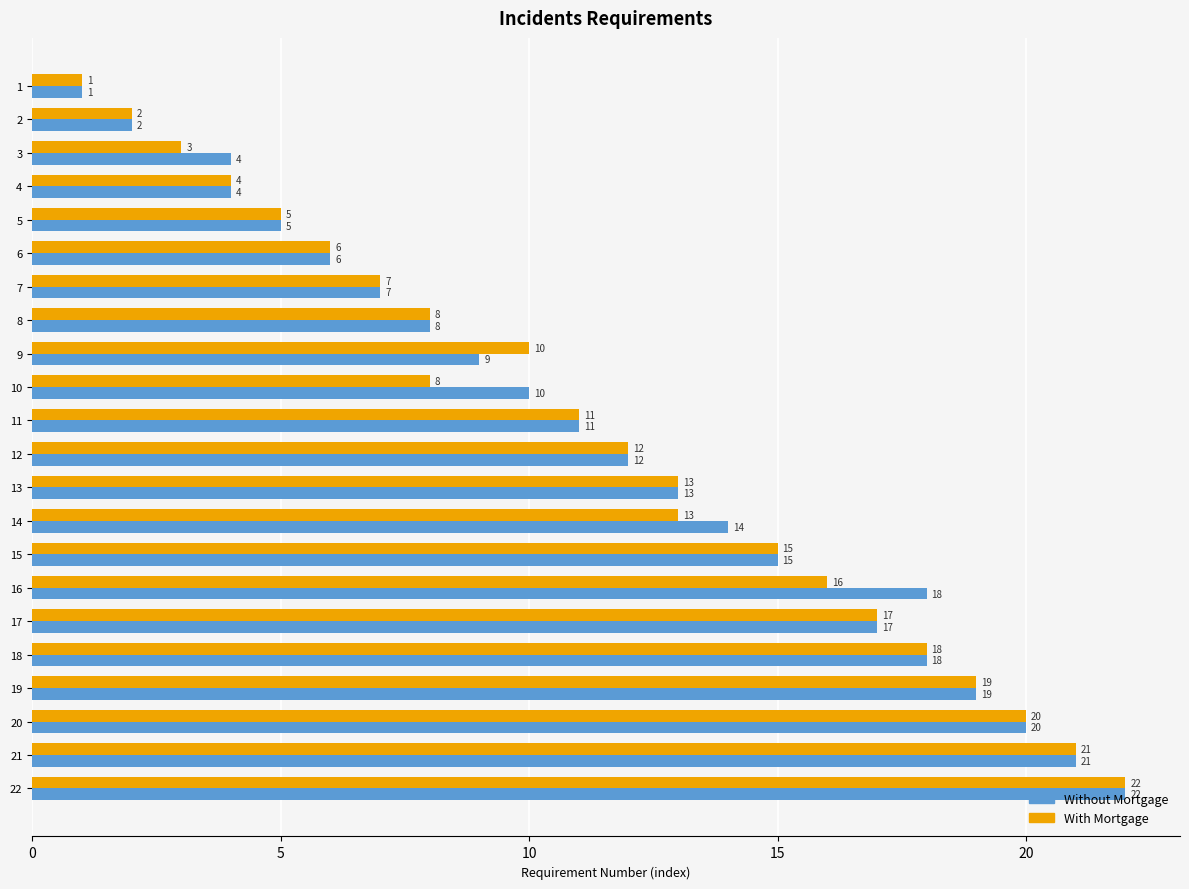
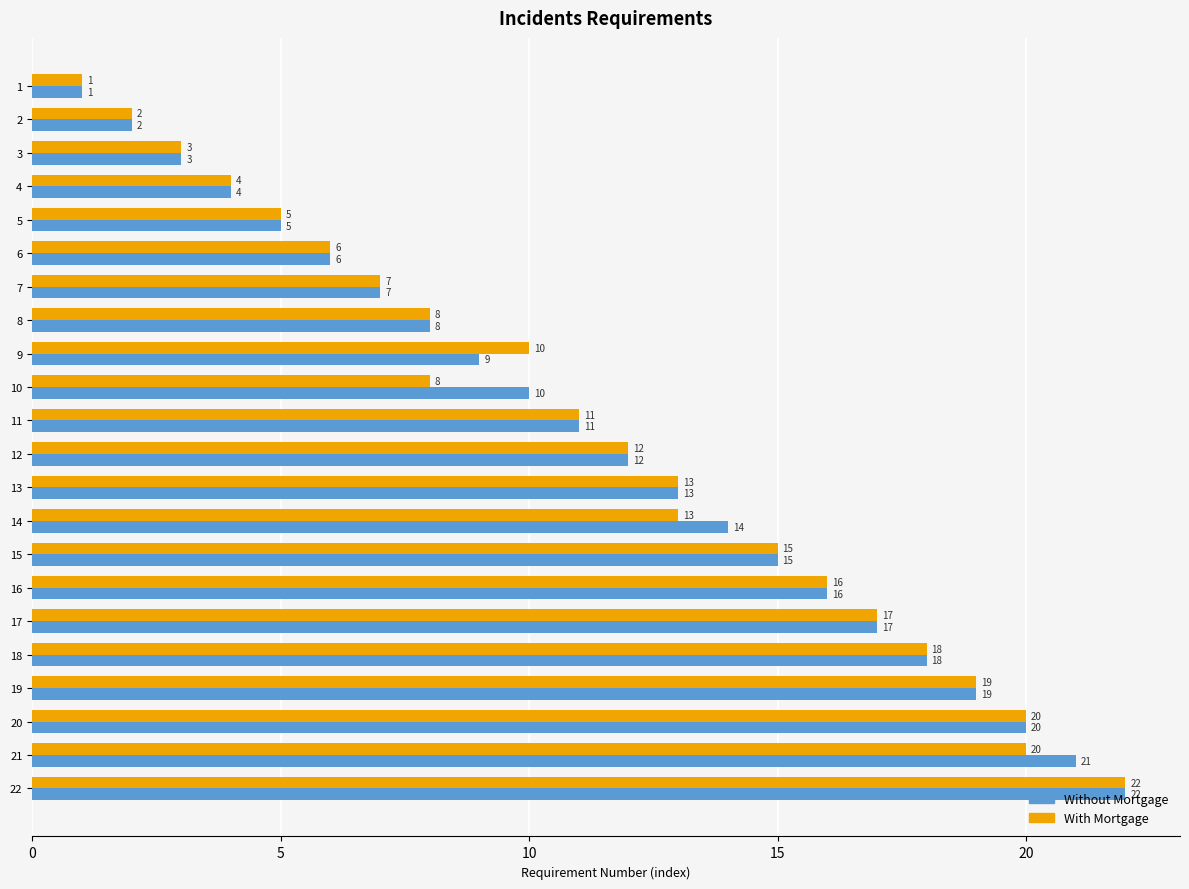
  {
    "Without Mortgage": {
      "1": 1,
      "2": 2,
-     "3": 4,
+     "3": 3,
      "4": 4,
      "5": 5,
      "6": 6,
      "7": 7,
      "8": 8,
      "9": 9,
      "10": 10,
      "11": 11,
      "12": 12,
      "13": 13,
      "14": 14,
      "15": 15,
-     "16": 18,
+     "16": 16,
      "17": 17,
      "18": 18,
      "19": 19,
      "20": 20,
      "21": 21,
      "22": 22
    },
    "With Mortgage": {
      "1": 1,
      "2": 2,
      "3": 3,
      "4": 4,
      "5": 5,
      "6": 6,
      "7": 7,
      "8": 8,
      "9": 10,
      "10": 8,
      "11": 11,
      "12": 12,
      "13": 13,
      "14": 13,
      "15": 15,
      "16": 16,
      "17": 17,
      "18": 18,
      "19": 19,
      "20": 20,
-     "21": 21,
+     "21": 20,
      "22": 22
    }
  }
